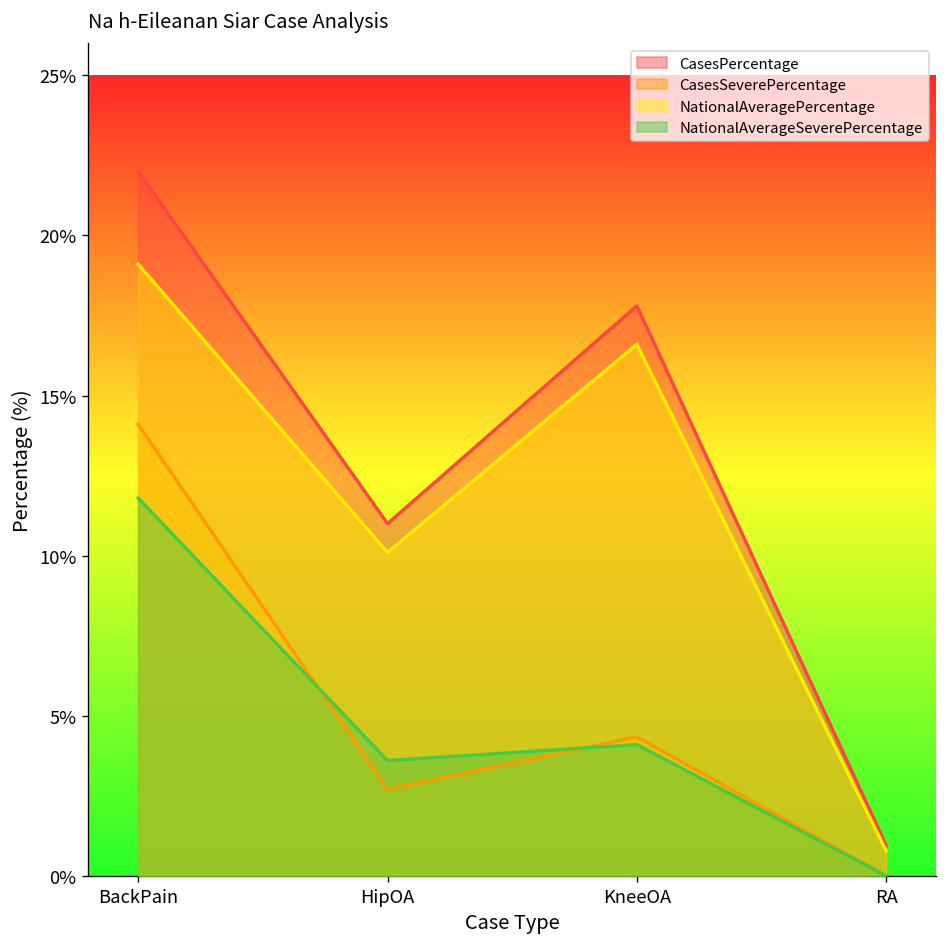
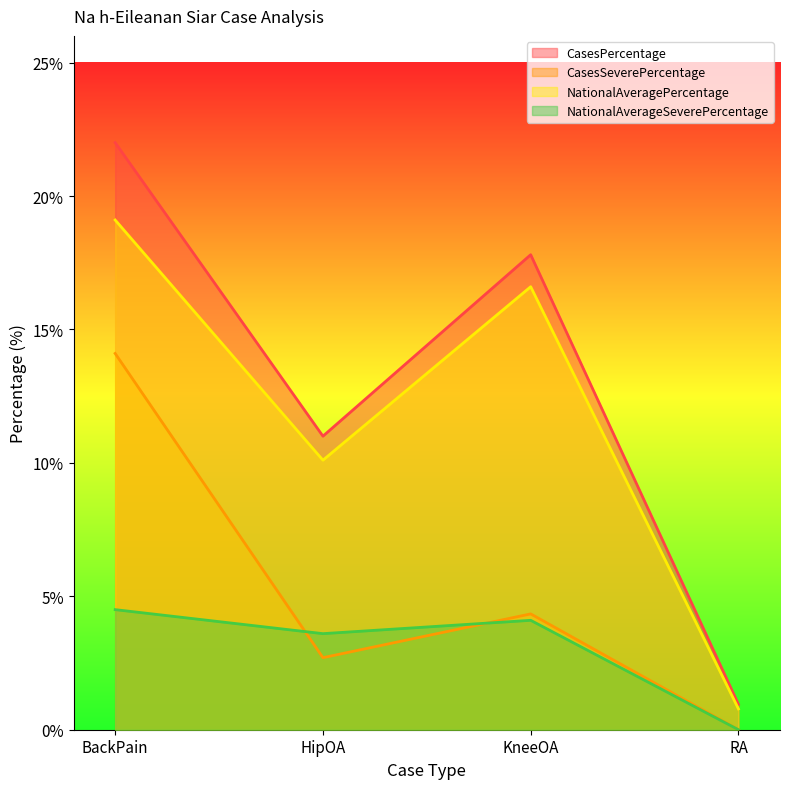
  {
    "CasesPercentage": {
      "BackPain": "22.0%",
      "HipOA": "11.0%",
      "KneeOA": "17.8%",
      "RA": "1.0%"
    },
    "NationalAverageSeverePercentage": {
-     "BackPain": "11.8%",
+     "BackPain": "4.5%",
      "HipOA": "3.6%",
      "KneeOA": "4.1%"
    }
  }
